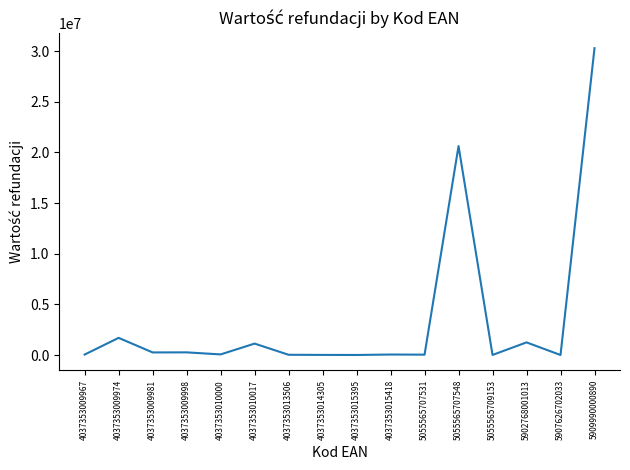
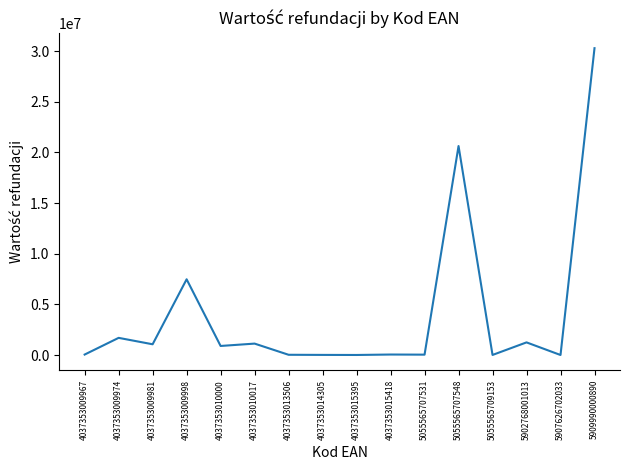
  {
    "4037353009967": 0,
    "4037353009974": 1700000,
-   "4037353009981": 300000,
-   "4037353009998": 300000,
-   "4037353010000": 100000,
+   "4037353009981": 1100000,
+   "4037353009998": 7500000,
+   "4037353010000": 900000,
    "4037353010017": 1100000,
    "4037353013506": 0,
    "4037353014305": 0,
    "4037353015395": 0,
    "4037353015418": 0,
    "5055565707531": 0,
    "5055565707548": 20600000,
    "5055565709153": 0,
    "5902768001013": 1200000,
    "5907626702033": 0,
    "5909990000890": 30300000
  }
